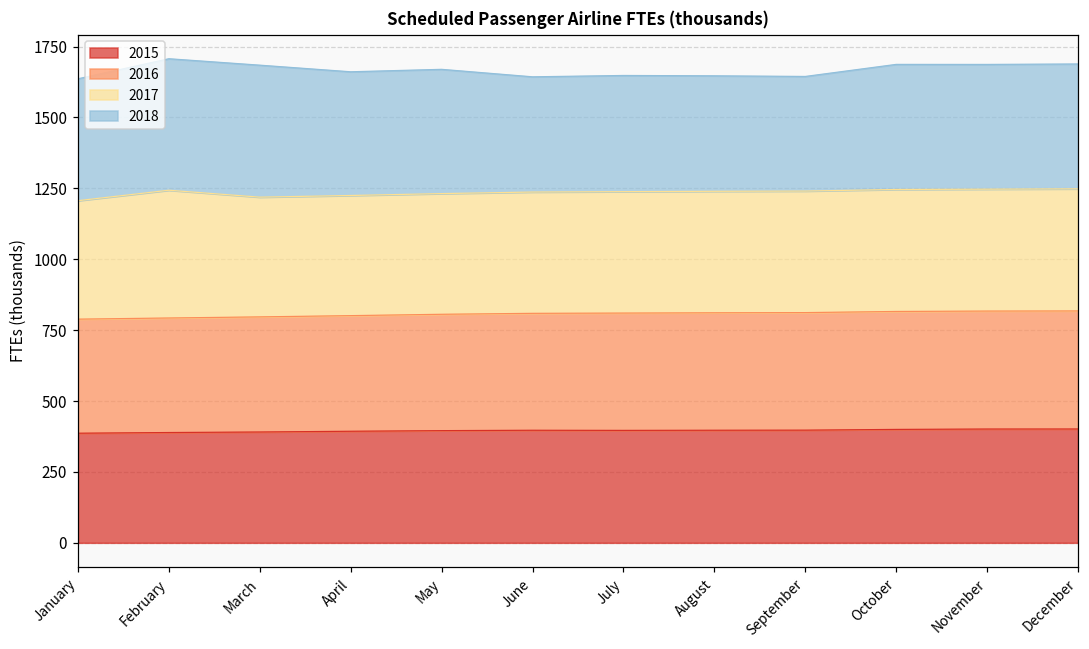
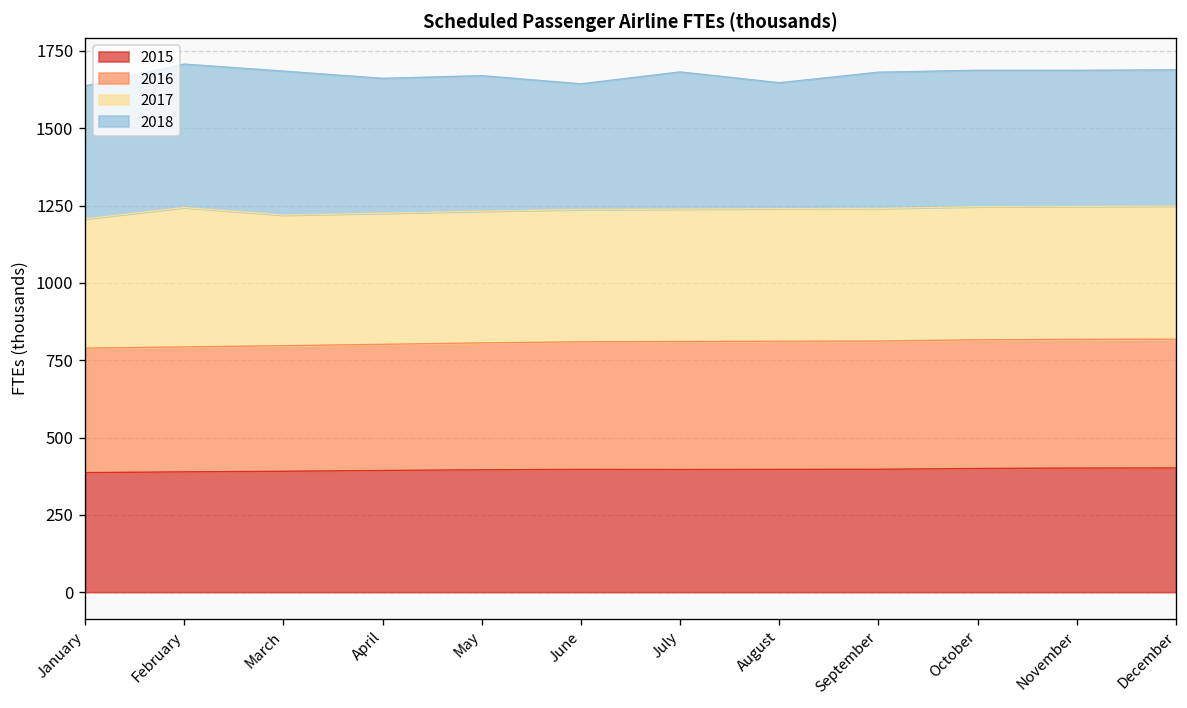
  {
    "2015": {
      "January": 390,
      "February": 390,
      "March": 390,
      "April": 390,
      "May": 400,
      "June": 400,
      "July": 400,
      "August": 400,
      "September": 400,
      "October": 400,
      "November": 400,
      "December": 400
    },
    "2016": {
      "January": 400,
      "February": 400,
      "March": 410,
      "April": 410,
      "May": 410,
      "June": 410,
      "July": 410,
      "August": 410,
      "September": 410,
      "October": 420,
      "November": 420,
      "December": 420
    },
    "2017": {
      "January": 420,
      "February": 450,
      "March": 420,
      "April": 420,
      "May": 430,
      "June": 430,
      "July": 430,
      "August": 430,
      "September": 430,
      "October": 430,
      "November": 430,
      "December": 430
    },
    "2018": {
      "January": 430,
      "February": 460,
      "March": 470,
      "April": 440,
      "May": 440,
      "June": 410,
-     "July": 410,
+     "July": 440,
      "August": 410,
-     "September": 400,
+     "September": 440,
      "October": 440,
      "November": 440,
      "December": 440
    }
  }
